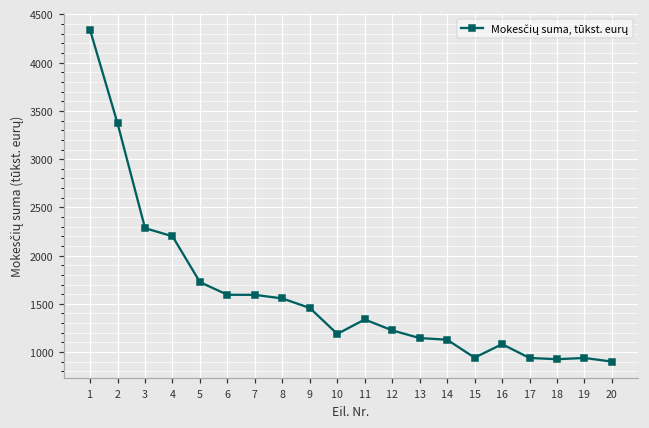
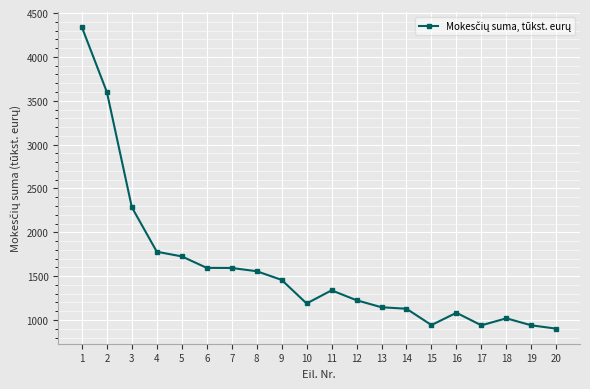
  {
    "1": 4300,
-   "2": 3400,
+   "2": 3600,
    "3": 2300,
-   "4": 2200,
+   "4": 1800,
    "5": 1700,
    "6": 1600,
    "7": 1600,
    "8": 1600,
    "9": 1500,
    "10": 1200,
    "11": 1300,
    "12": 1200,
    "13": 1100,
    "14": 1100,
    "15": 900,
    "16": 1100,
    "17": 900,
-   "18": 900,
+   "18": 1000,
    "19": 900,
    "20": 900
  }
